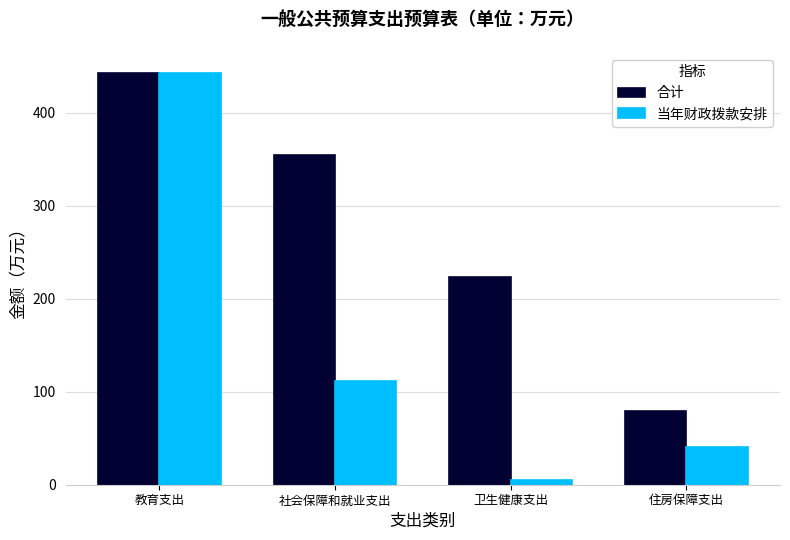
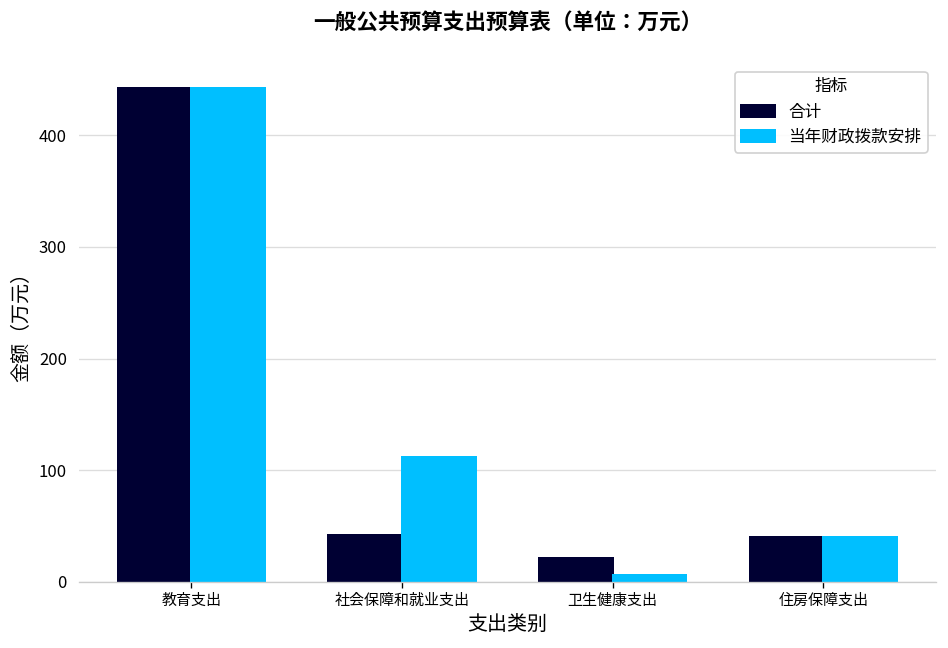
  {
    "合计": {
      "教育支出": 440,
-     "社会保障和就业支出": 350,
-     "卫生健康支出": 220,
-     "住房保障支出": 80
+     "社会保障和就业支出": 40,
+     "卫生健康支出": 20,
+     "住房保障支出": 40
    },
    "当年财政拨款安排": {
      "教育支出": 440,
      "社会保障和就业支出": 110,
      "卫生健康支出": 10,
      "住房保障支出": 40
    }
  }
